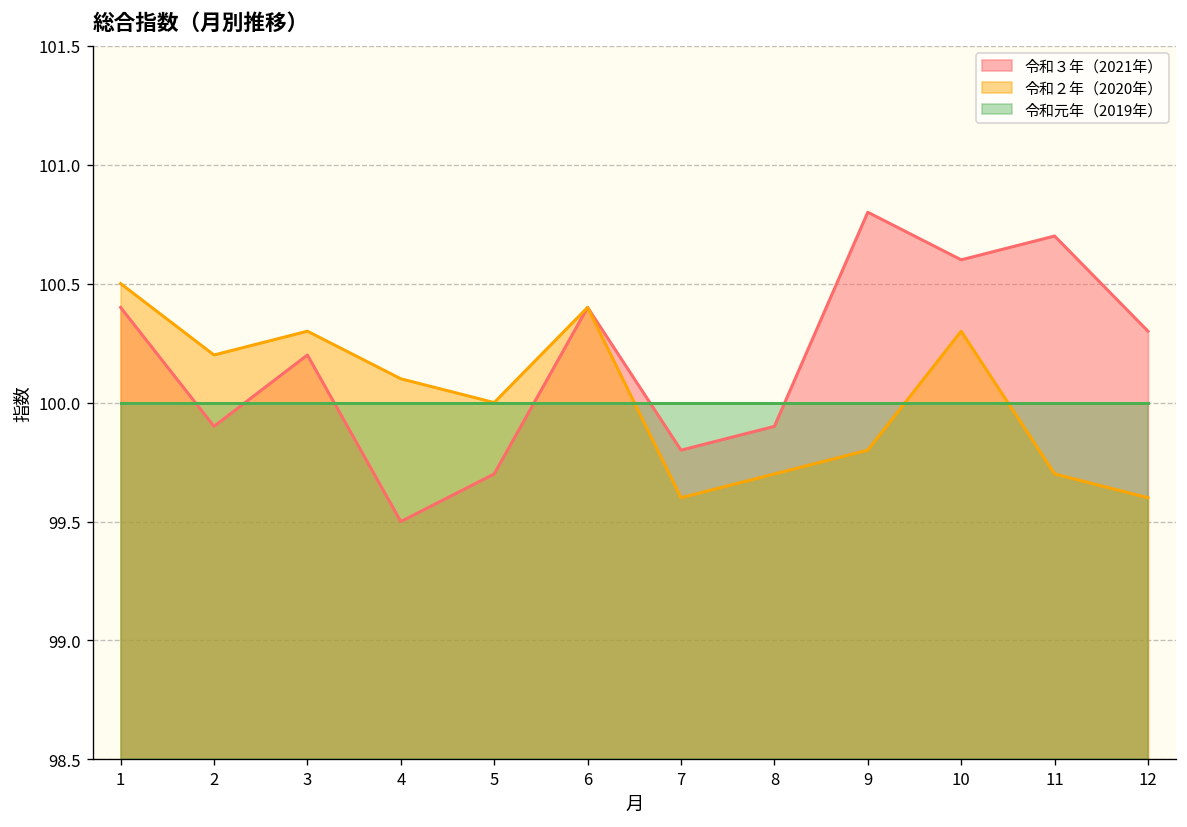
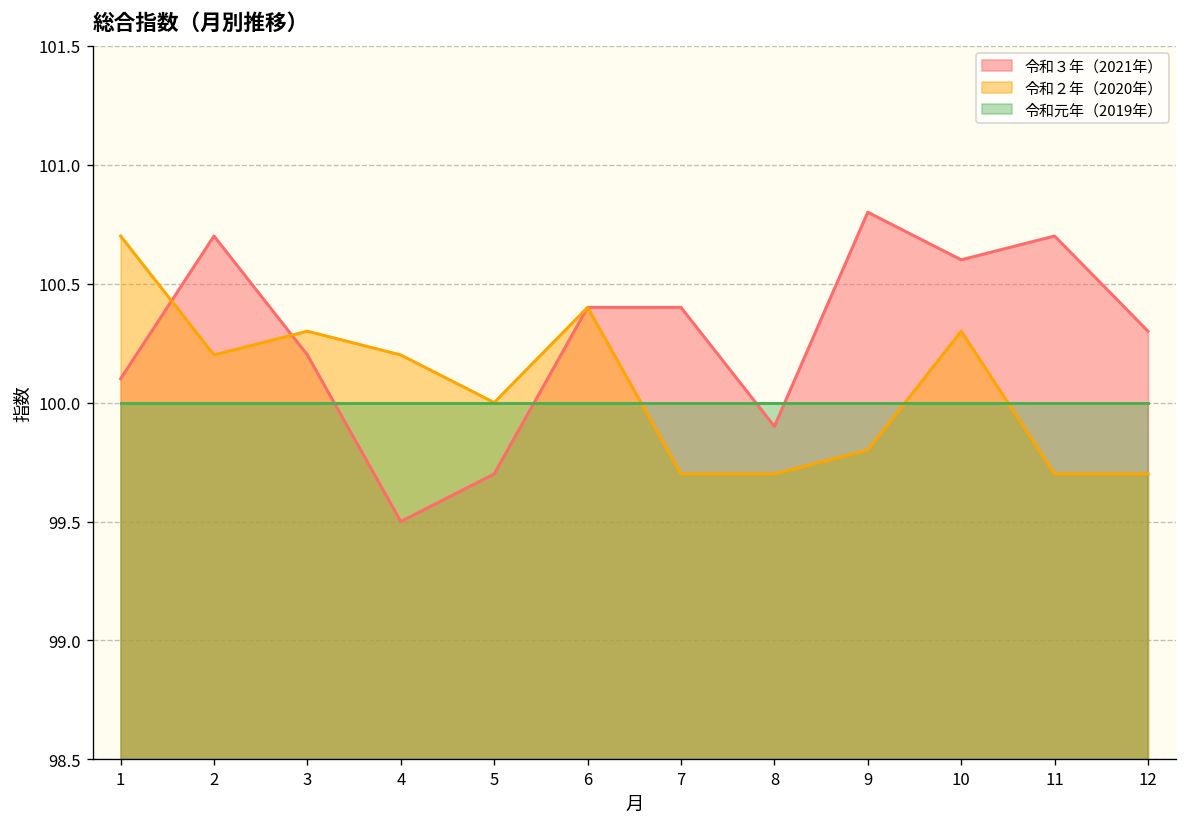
  {
    "令和３年（2021年）": {
-     "1": 100.4,
-     "2": 99.9,
+     "1": 100.1,
+     "2": 100.7,
      "3": 100.2,
      "4": 99.5,
      "5": 99.7,
-     "7": 99.8,
+     "7": 100.4,
      "8": 99.9,
      "9": 100.8,
      "10": 100.6,
      "11": 100.7,
      "12": 100.3
    },
    "令和２年（2020年）": {
-     "1": 100.5,
+     "1": 100.7,
      "2": 100.2,
      "3": 100.3,
-     "4": 100.1,
-     "7": 99.6,
+     "4": 100.2,
+     "7": 99.7,
      "8": 99.7,
      "9": 99.8,
      "10": 100.3,
      "11": 99.7,
-     "12": 99.6
+     "12": 99.7
    },
    "令和元年（2019年）": {
      "1": 100.0,
      "2": 100.0,
      "3": 100.0,
      "4": 100.0,
      "6": 100.0,
      "7": 100.0,
      "8": 100.0,
      "9": 100.0,
      "10": 100.0,
      "11": 100.0,
      "12": 100.0
    }
  }
